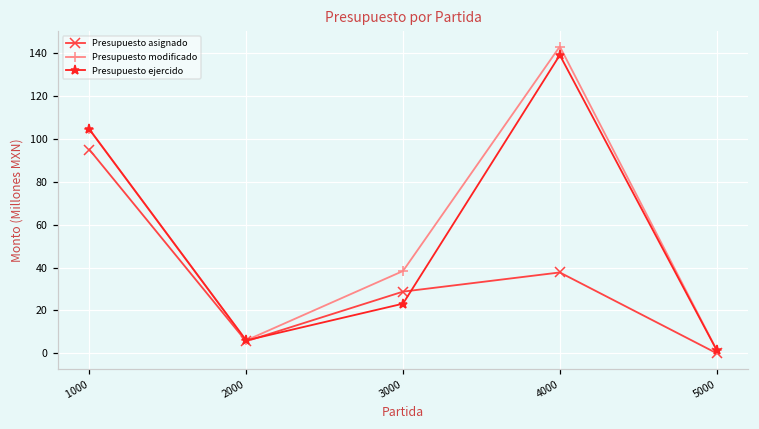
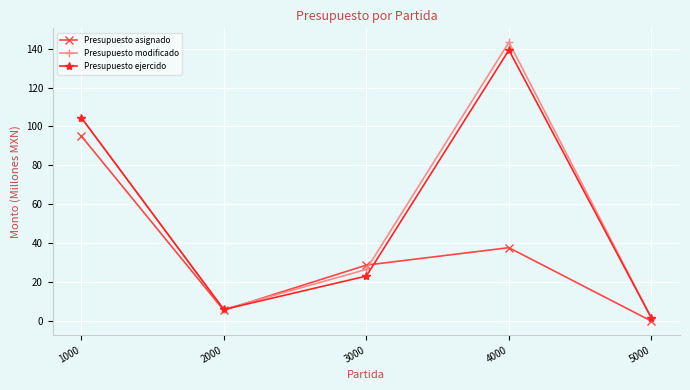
  {
    "Presupuesto modificado": {
-     "3000": 38,
+     "3000": 27,
      "4000": 143
    }
  }
